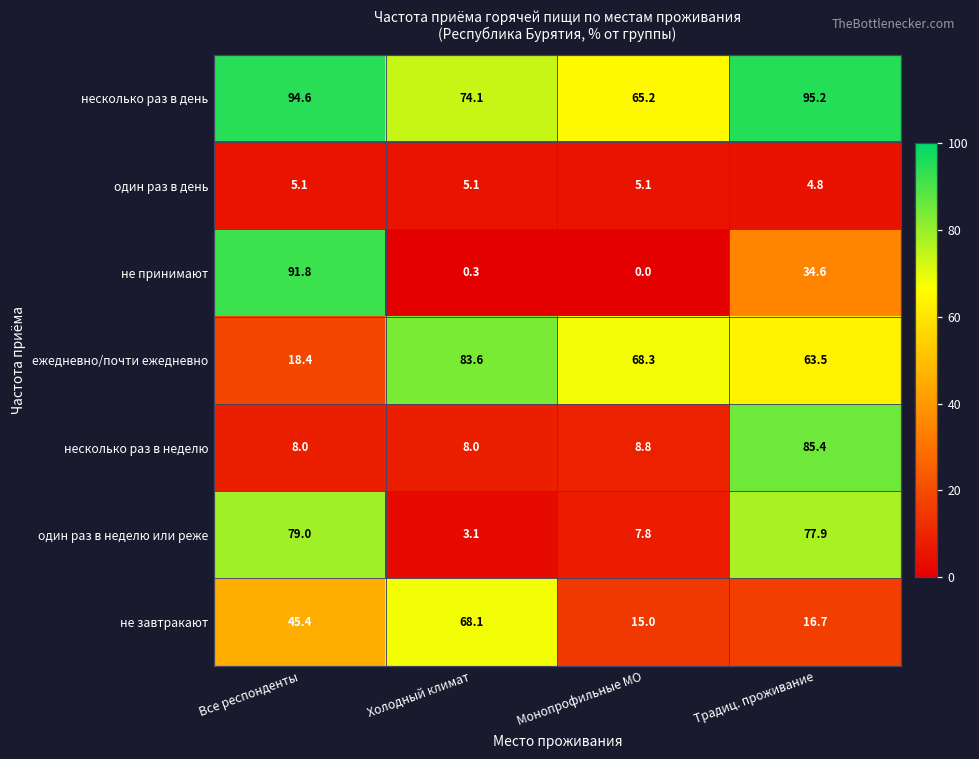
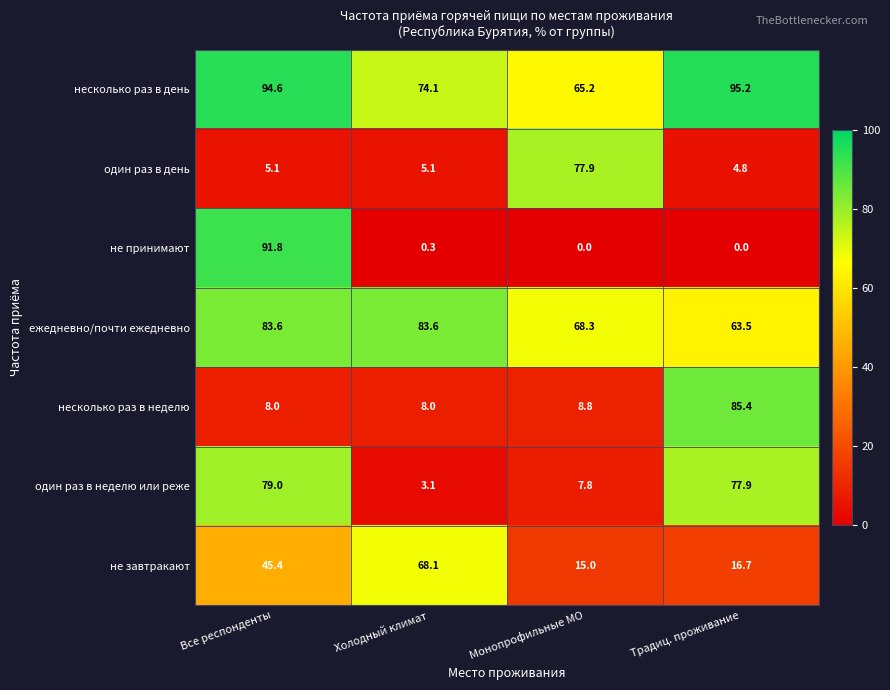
  {
    "несколько раз в день": {
      "Все респонденты": 94.6,
      "Холодный климат": 74.1,
      "Монопрофильные МО": 65.2,
      "Традиц. проживание": 95.2
    },
    "один раз в день": {
      "Все респонденты": 5.1,
      "Холодный климат": 5.1,
-     "Монопрофильные МО": 5.1,
+     "Монопрофильные МО": 77.9,
      "Традиц. проживание": 4.8
    },
    "не принимают": {
      "Все респонденты": 91.8,
      "Холодный климат": 0.3,
      "Монопрофильные МО": 0.0,
-     "Традиц. проживание": 34.6
+     "Традиц. проживание": 0.0
    },
    "ежедневно/почти ежедневно": {
-     "Все респонденты": 18.4,
+     "Все респонденты": 83.6,
      "Холодный климат": 83.6,
      "Монопрофильные МО": 68.3,
      "Традиц. проживание": 63.5
    },
    "несколько раз в неделю": {
      "Все респонденты": 8.0,
      "Холодный климат": 8.0,
      "Монопрофильные МО": 8.8,
      "Традиц. проживание": 85.4
    },
    "один раз в неделю или реже": {
      "Все респонденты": 79.0,
      "Холодный климат": 3.1,
      "Монопрофильные МО": 7.8,
      "Традиц. проживание": 77.9
    },
    "не завтракают": {
      "Все респонденты": 45.4,
      "Холодный климат": 68.1,
      "Монопрофильные МО": 15.0,
      "Традиц. проживание": 16.7
    }
  }
